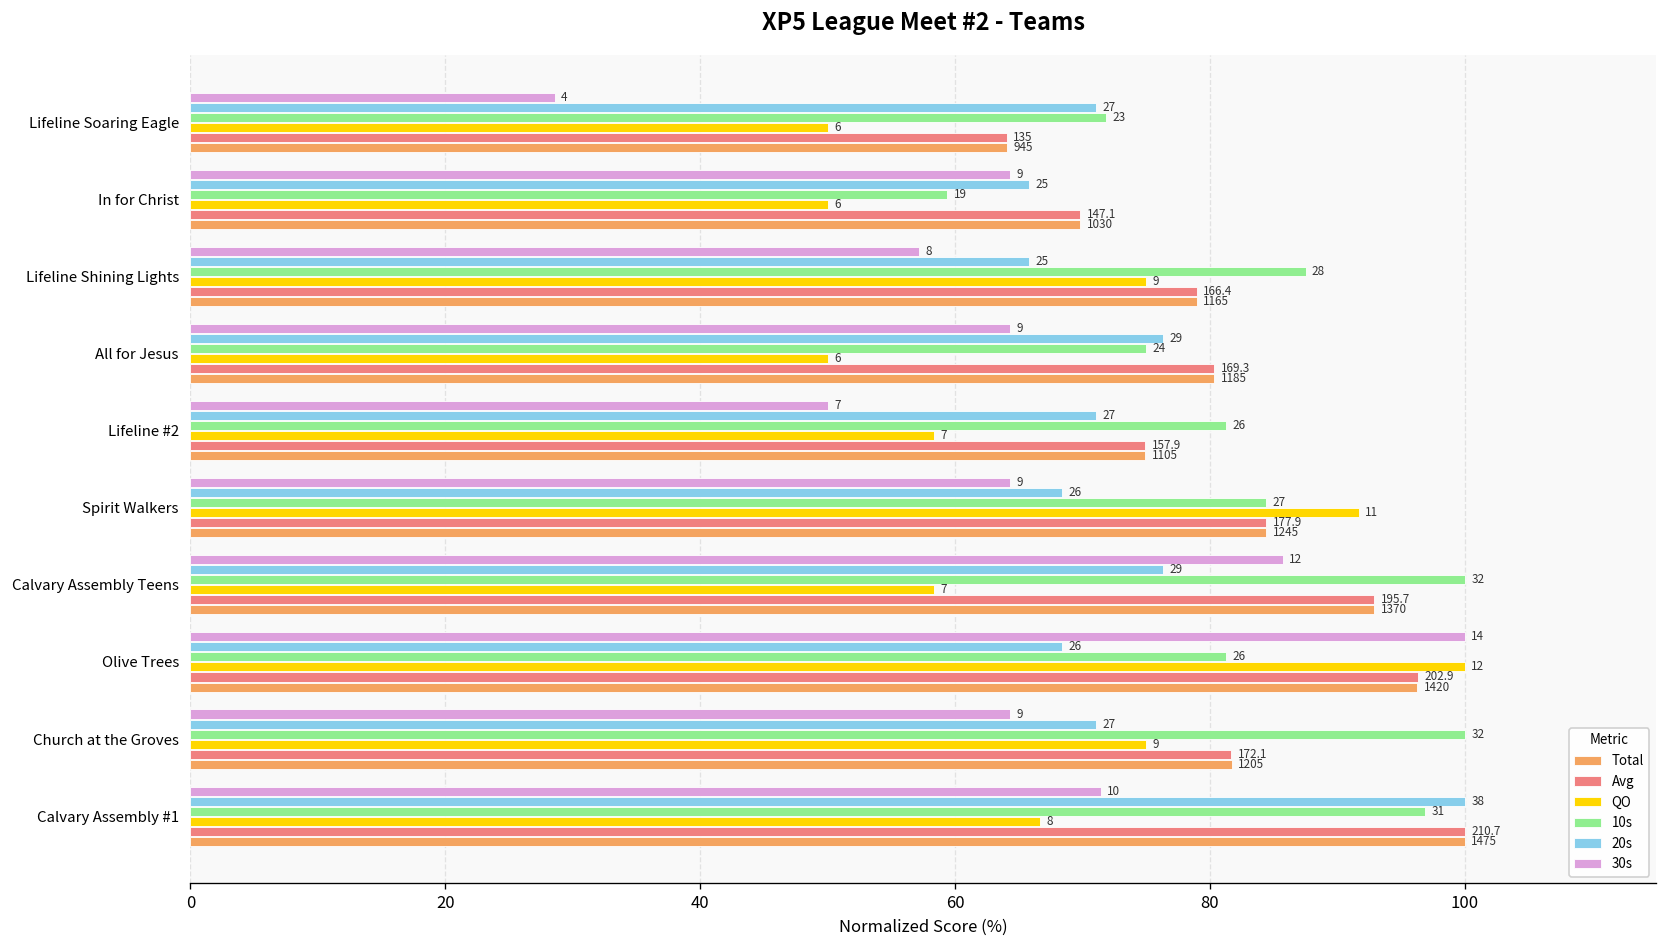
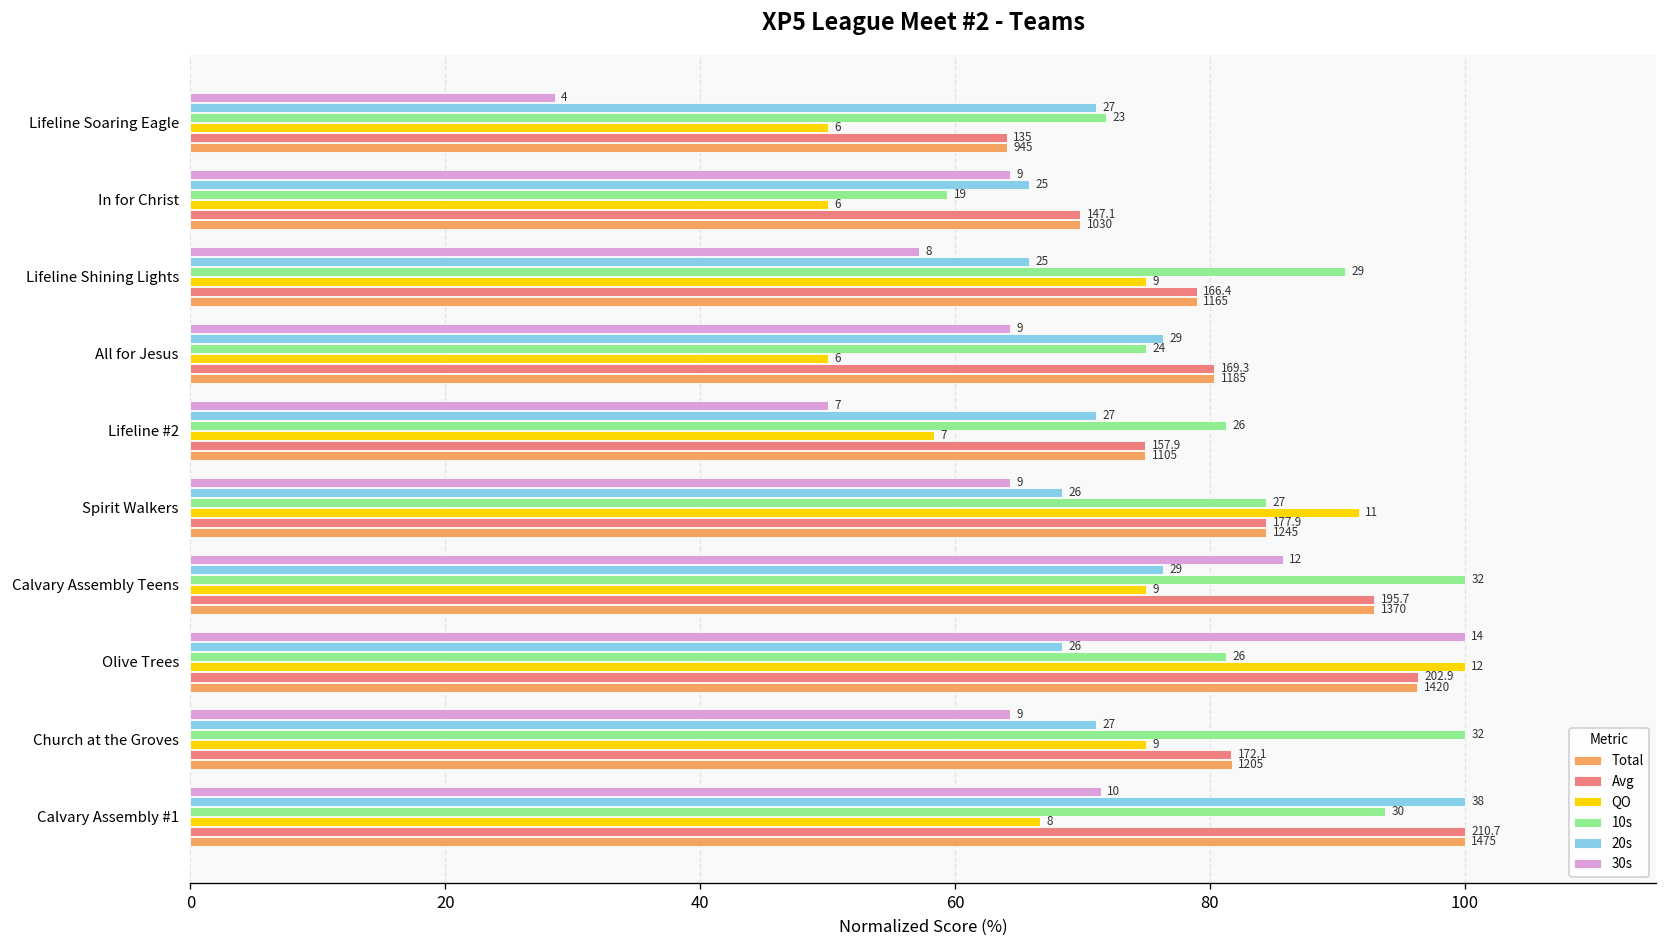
  {
    "QO": {
-     "Calvary Assembly Teens": 7
+     "Calvary Assembly Teens": 9
    },
    "10s": {
-     "Lifeline Shining Lights": 28,
-     "Calvary Assembly #1": 31
+     "Lifeline Shining Lights": 29,
+     "Calvary Assembly #1": 30
    },
    "20s": {
      "Lifeline Soaring Eagle": 71.1
    }
  }
